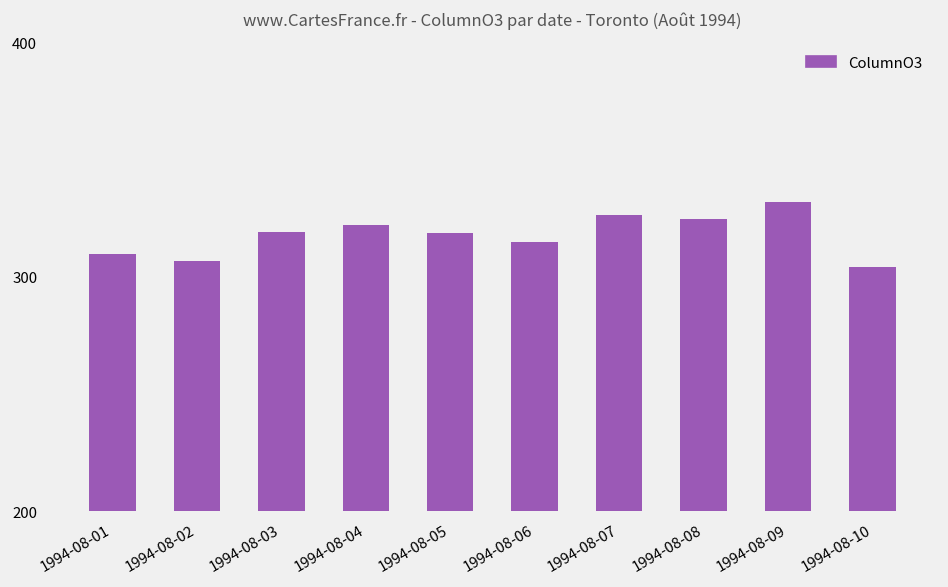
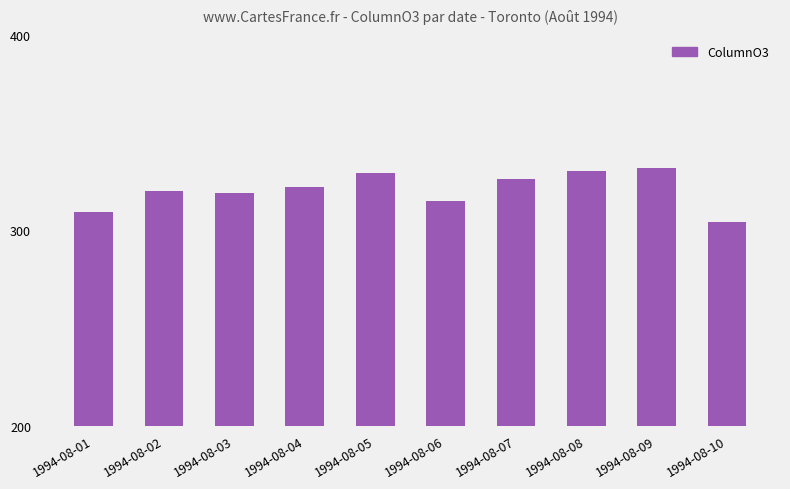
  {
    "1994-08-01": 310,
-   "1994-08-02": 307,
+   "1994-08-02": 320,
    "1994-08-03": 319,
    "1994-08-04": 322,
-   "1994-08-05": 319,
+   "1994-08-05": 330,
    "1994-08-06": 315,
    "1994-08-07": 326,
-   "1994-08-08": 324,
+   "1994-08-08": 330,
    "1994-08-09": 332,
    "1994-08-10": 304
  }
